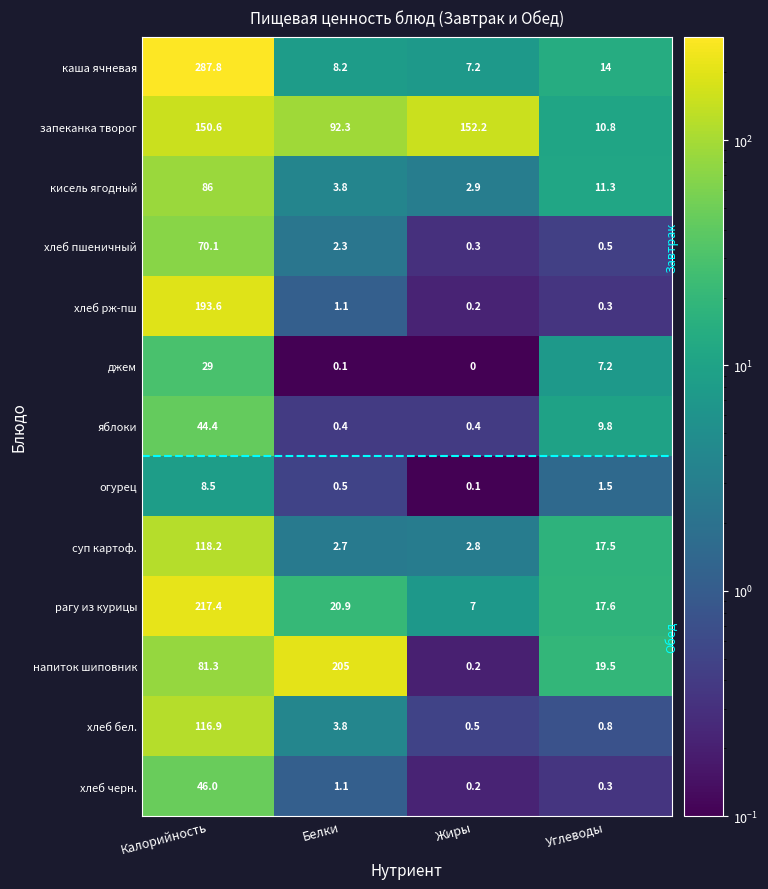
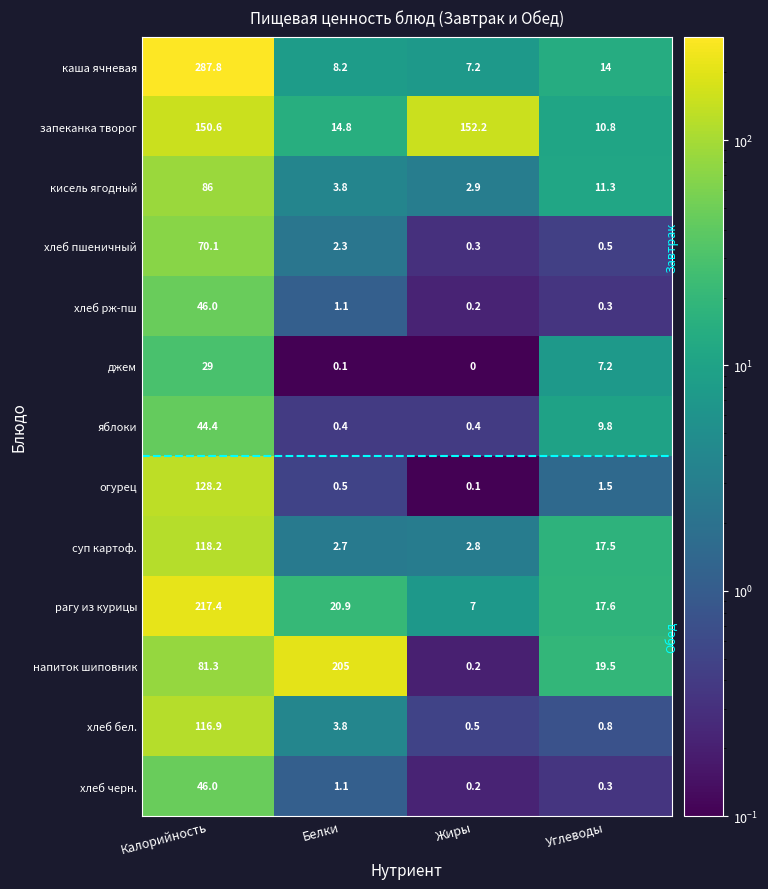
  {
    "каша ячневая": {
      "Калорийность": 287.8,
      "Белки": 8.2,
      "Жиры": 7.2,
      "Углеводы": 14
    },
    "запеканка творог": {
      "Калорийность": 150.6,
-     "Белки": 92.3,
+     "Белки": 14.8,
      "Жиры": 152.2,
      "Углеводы": 10.8
    },
    "кисель ягодный": {
      "Калорийность": 86,
      "Белки": 3.8,
      "Жиры": 2.9,
      "Углеводы": 11.3
    },
    "хлеб пшеничный": {
      "Калорийность": 70.1,
      "Белки": 2.3,
      "Жиры": 0.3,
      "Углеводы": 0.5
    },
    "хлеб рж-пш": {
-     "Калорийность": 193.6,
+     "Калорийность": 46.0,
      "Белки": 1.1,
      "Жиры": 0.2,
      "Углеводы": 0.3
    },
    "джем": {
      "Калорийность": 29,
      "Белки": 0.1,
      "Жиры": 0,
      "Углеводы": 7.2
    },
    "яблоки": {
      "Калорийность": 44.4,
      "Белки": 0.4,
      "Жиры": 0.4,
      "Углеводы": 9.8
    },
    "огурец": {
-     "Калорийность": 8.5,
+     "Калорийность": 128.2,
      "Белки": 0.5,
      "Жиры": 0.1,
      "Углеводы": 1.5
    },
    "суп картоф.": {
      "Калорийность": 118.2,
      "Белки": 2.7,
      "Жиры": 2.8,
      "Углеводы": 17.5
    },
    "рагу из курицы": {
      "Калорийность": 217.4,
      "Белки": 20.9,
      "Жиры": 7,
      "Углеводы": 17.6
    },
    "напиток шиповник": {
      "Калорийность": 81.3,
      "Белки": 205,
      "Жиры": 0.2,
      "Углеводы": 19.5
    },
    "хлеб бел.": {
      "Калорийность": 116.9,
      "Белки": 3.8,
      "Жиры": 0.5,
      "Углеводы": 0.8
    },
    "хлеб черн.": {
      "Калорийность": 46.0,
      "Белки": 1.1,
      "Жиры": 0.2,
      "Углеводы": 0.3
    }
  }
